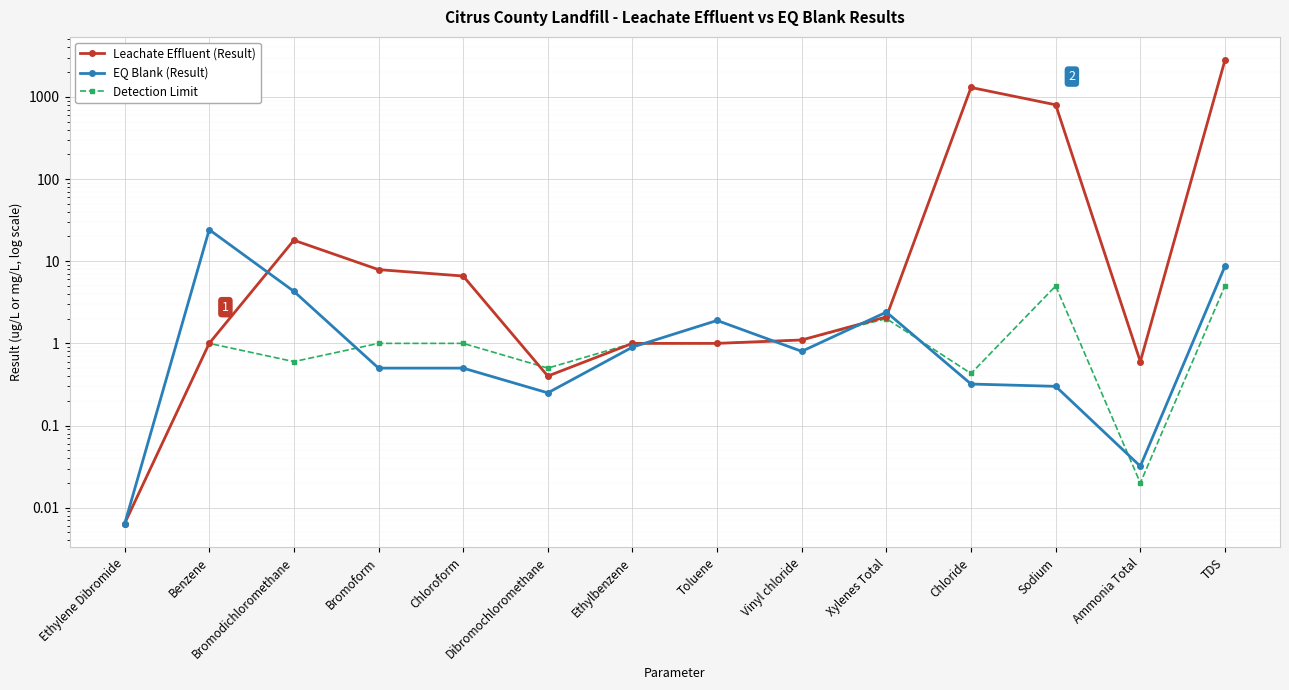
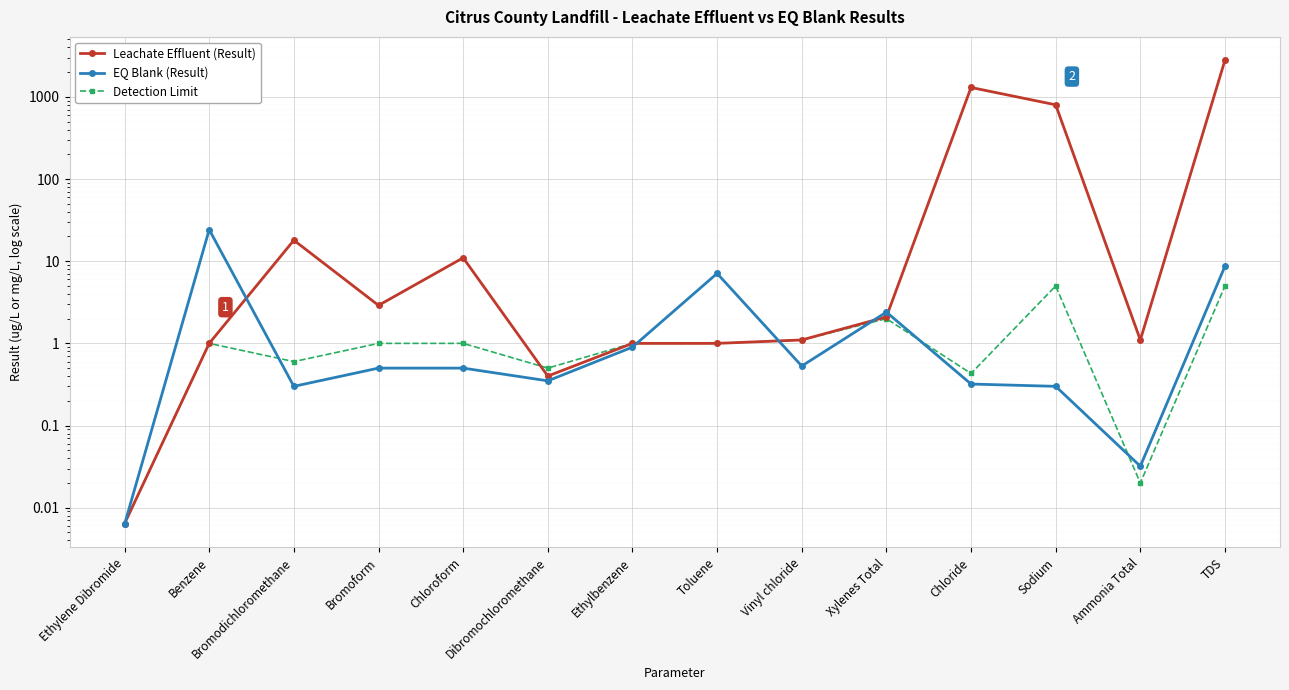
  {
    "Leachate Effluent (Result)": {
      "Bromodichloromethane": 18,
-     "Bromoform": 8,
-     "Chloroform": 7,
+     "Bromoform": 2.9,
+     "Chloroform": 11,
      "Dibromochloromethane": 0.4,
      "Chloride": 1300,
      "Sodium": 800,
-     "Ammonia Total": 0.6,
+     "Ammonia Total": 1.1,
      "TDS": 2800
    },
    "EQ Blank (Result)": {
      "Benzene": 24,
-     "Bromodichloromethane": 4,
+     "Bromodichloromethane": 0.3,
      "Bromoform": 0.5,
      "Chloroform": 0.5,
-     "Dibromochloromethane": 0.25,
+     "Dibromochloromethane": 0.35,
      "Ethylbenzene": 0.9,
-     "Toluene": 1.9,
-     "Vinyl chloride": 0.8,
+     "Toluene": 7,
+     "Vinyl chloride": 0.5,
      "Xylenes Total": 2.4,
      "Chloride": 0.32,
      "Sodium": 0.30,
      "Ammonia Total": 0.03,
      "TDS": 9
    },
    "Detection Limit": {
      "Bromodichloromethane": 0.6,
      "Bromoform": 1.0,
      "Chloroform": 1.0,
      "Dibromochloromethane": 0.5,
      "Chloride": 0.4,
      "Sodium": 5,
      "Ammonia Total": 0.02,
      "TDS": 5
    }
  }
